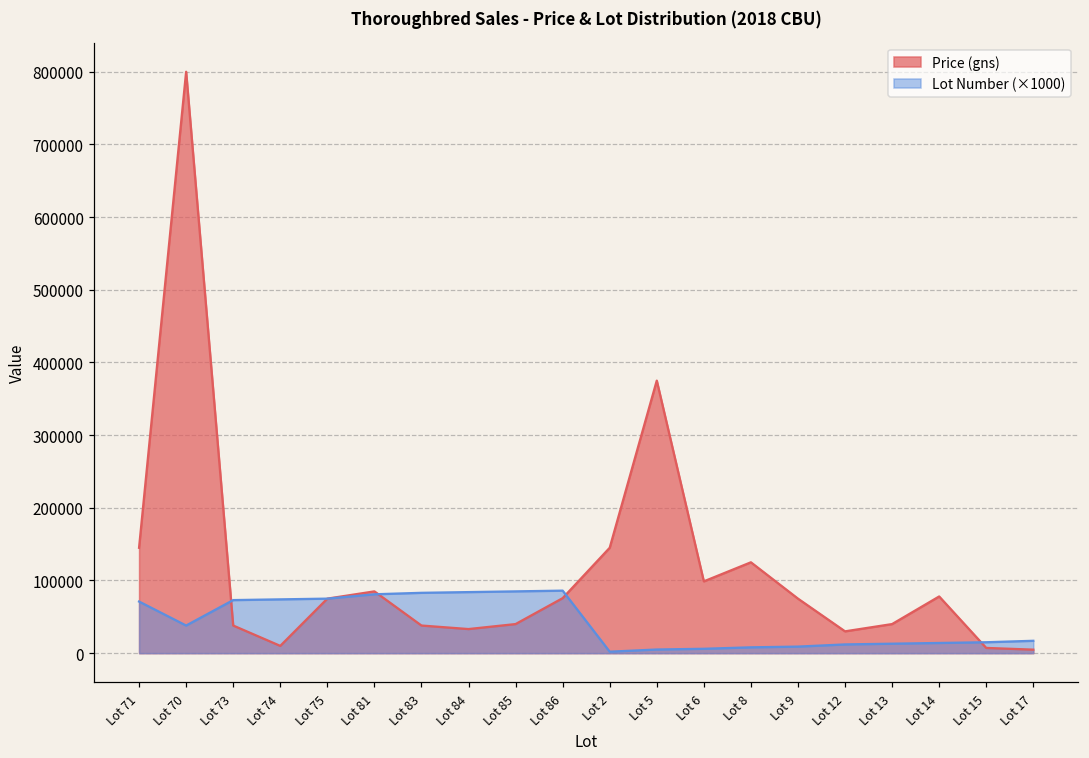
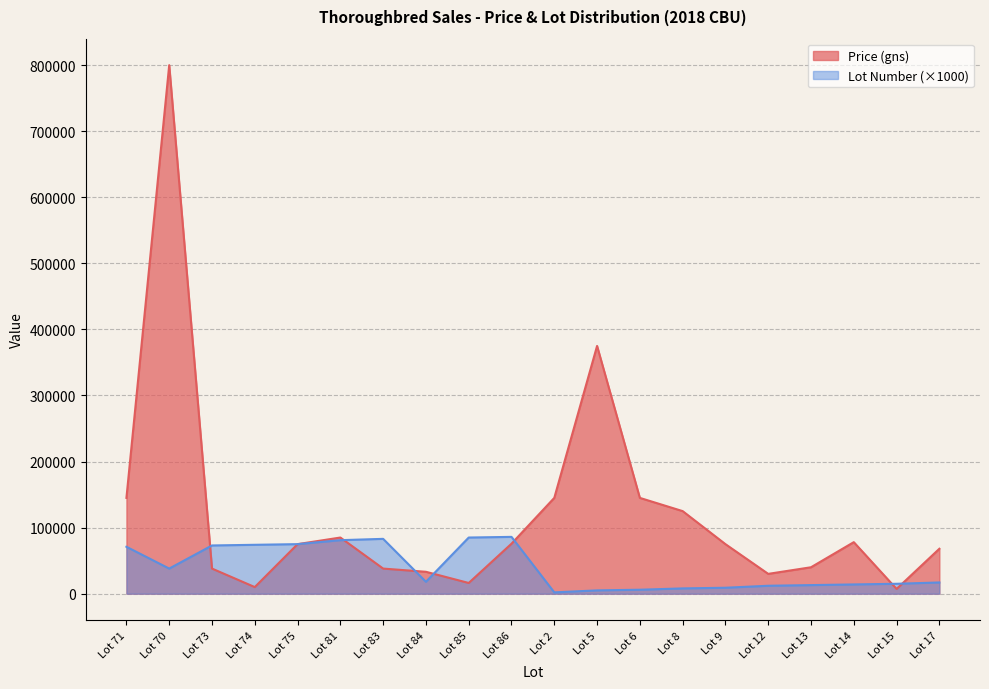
  {
    "Price (gns)": {
      "Lot 71": 150000,
      "Lot 70": 800000,
      "Lot 73": 40000,
      "Lot 74": 10000,
      "Lot 81": 90000,
      "Lot 83": 40000,
      "Lot 84": 30000,
-     "Lot 85": 40000,
+     "Lot 85": 20000,
      "Lot 86": 80000,
      "Lot 2": 150000,
      "Lot 5": 380000,
-     "Lot 6": 100000,
+     "Lot 6": 150000,
      "Lot 8": 130000,
      "Lot 9": 80000,
      "Lot 12": 30000,
      "Lot 13": 40000,
      "Lot 14": 80000,
      "Lot 15": 10000,
-     "Lot 17": 0
+     "Lot 17": 70000
    },
    "Lot Number (×1000)": {
      "Lot 71": 70000,
      "Lot 70": 40000,
      "Lot 73": 70000,
      "Lot 74": 70000,
      "Lot 81": 80000,
      "Lot 83": 80000,
-     "Lot 84": 80000,
+     "Lot 84": 20000,
      "Lot 85": 90000,
      "Lot 86": 90000,
      "Lot 2": 0,
      "Lot 5": 10000,
      "Lot 6": 10000,
      "Lot 8": 10000,
      "Lot 9": 10000,
      "Lot 12": 10000,
      "Lot 13": 10000,
      "Lot 14": 10000,
      "Lot 15": 20000,
      "Lot 17": 20000
    }
  }
